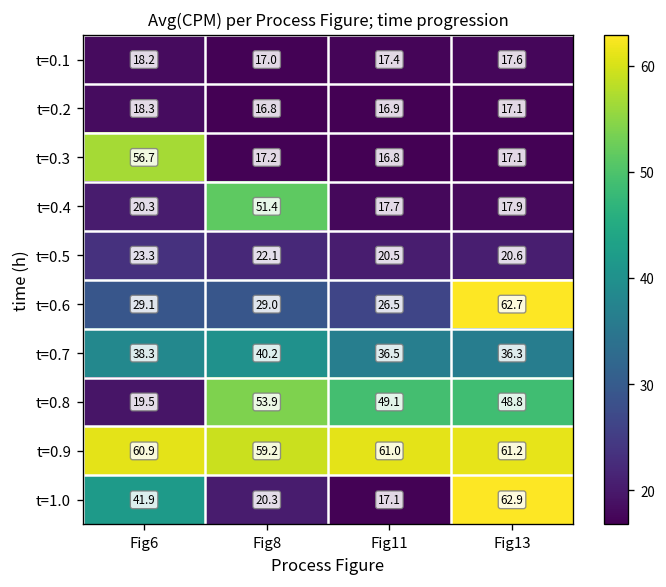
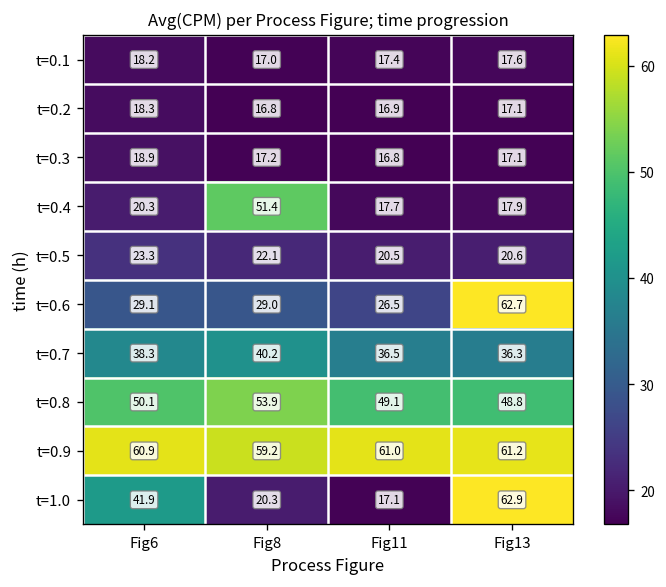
  {
    "t=0.3": {
-     "Fig6": 56.7
+     "Fig6": 18.9
    },
    "t=0.8": {
-     "Fig6": 19.5
+     "Fig6": 50.1
    }
  }
